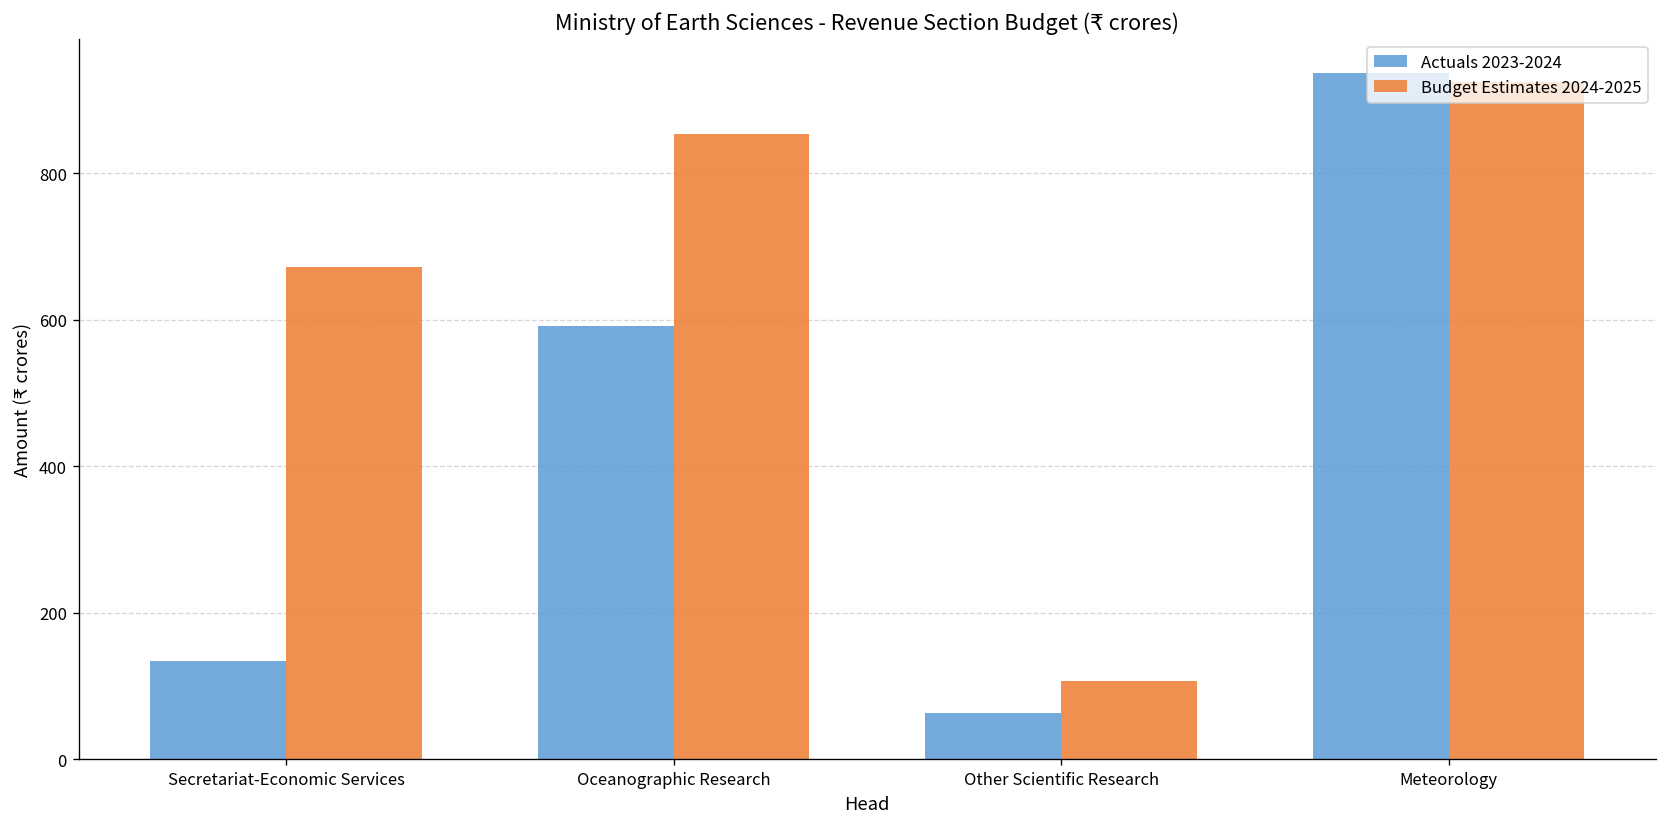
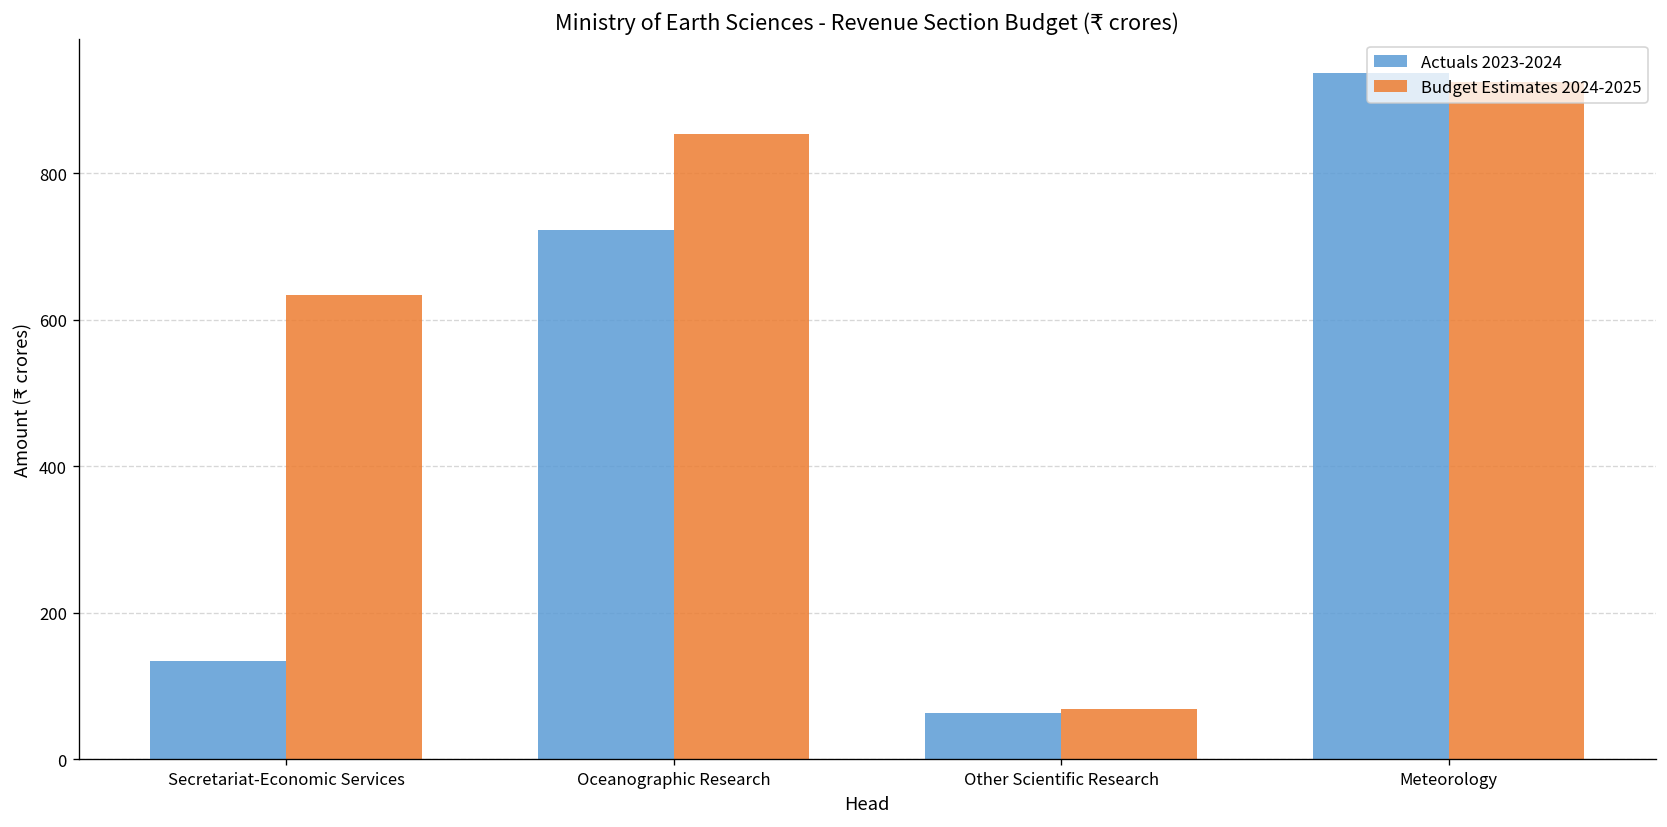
  {
    "Actuals 2023-2024": {
      "Secretariat-Economic Services": 130,
-     "Oceanographic Research": 590,
+     "Oceanographic Research": 720,
      "Other Scientific Research": 60
    },
    "Budget Estimates 2024-2025": {
-     "Secretariat-Economic Services": 670,
+     "Secretariat-Economic Services": 630,
      "Oceanographic Research": 850,
-     "Other Scientific Research": 110
+     "Other Scientific Research": 70
    }
  }
